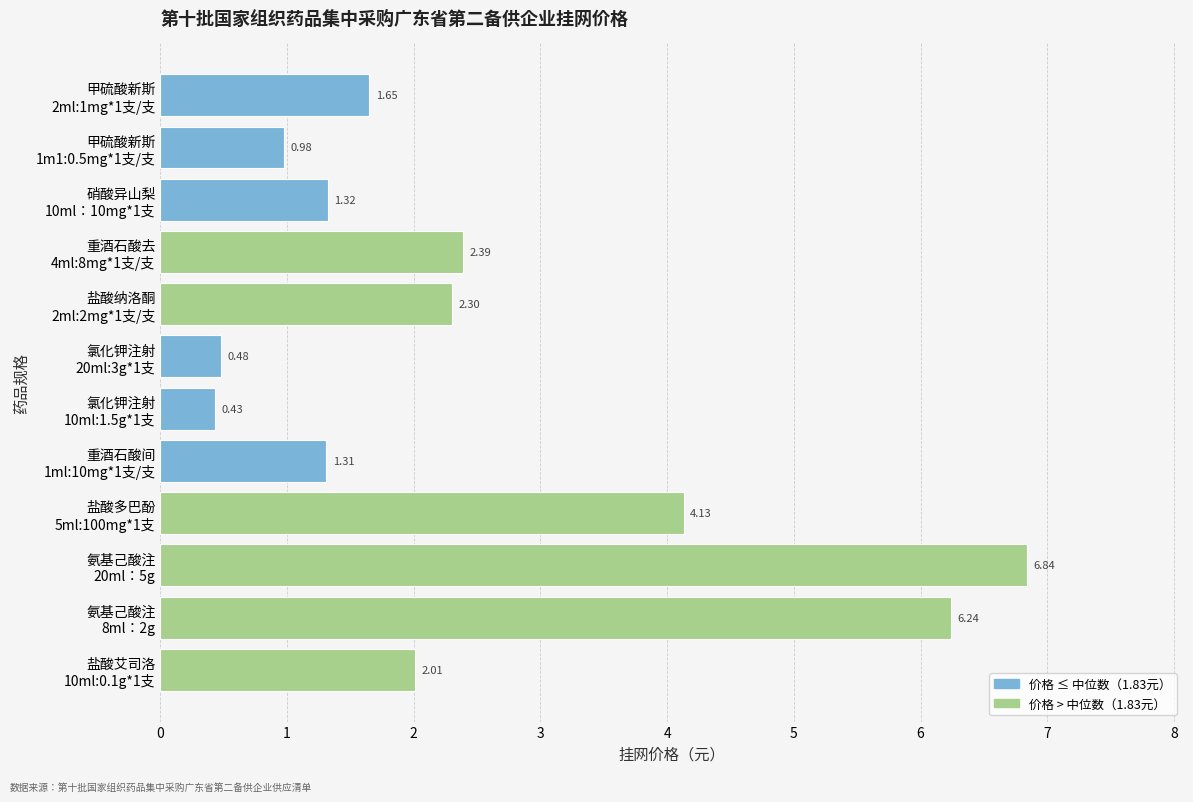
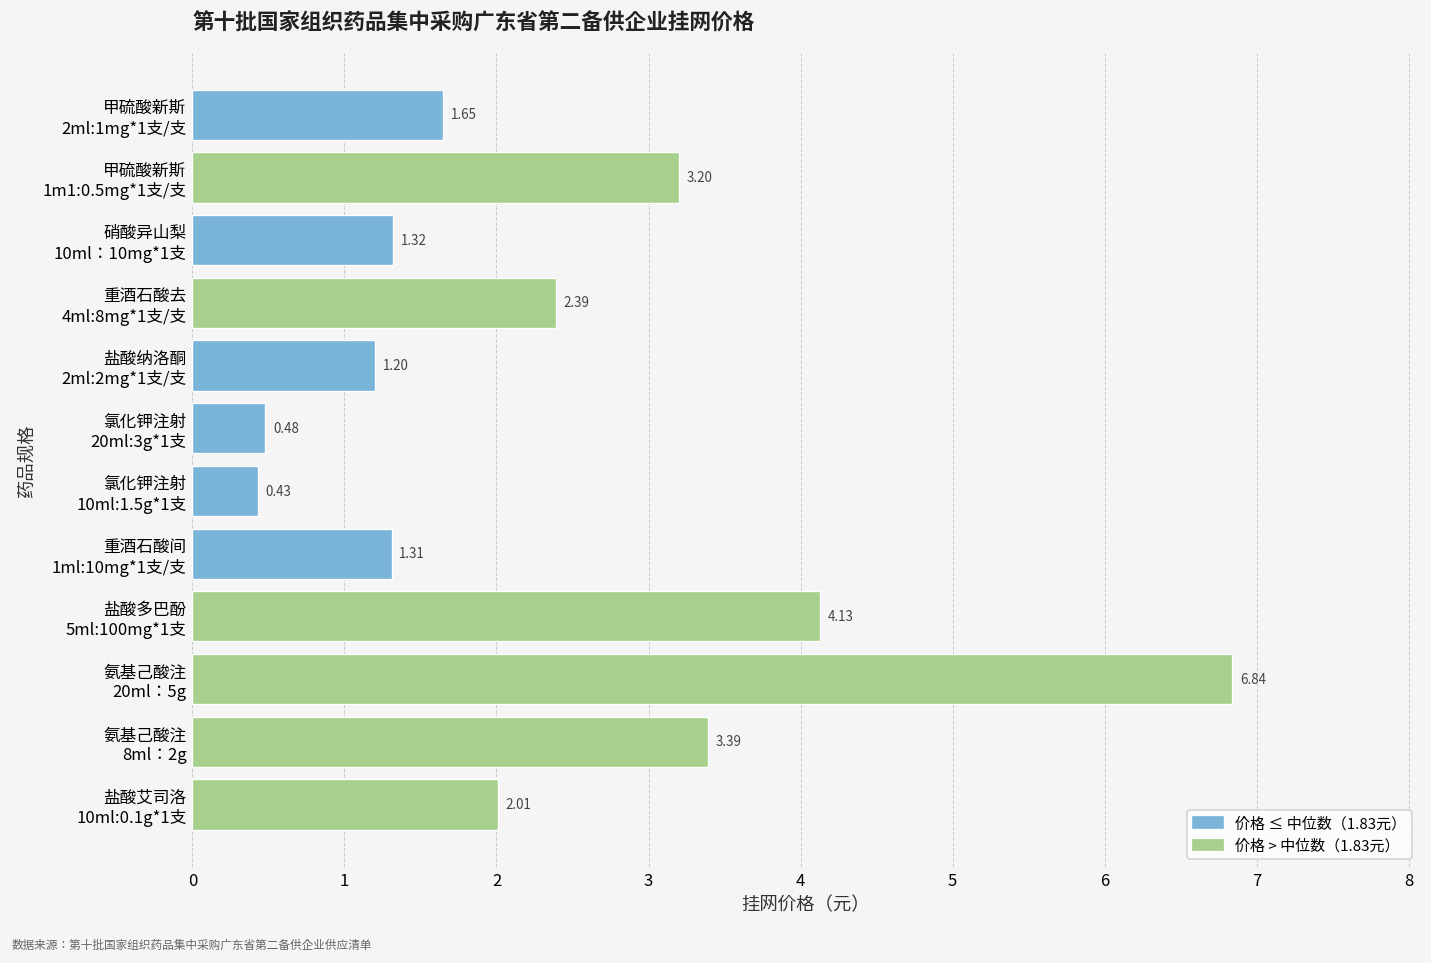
  {
    "甲硫酸新斯 2ml:1mg*1支/支": 1.65,
-   "甲硫酸新斯 1m1:0.5mg*1支/支": 0.98,
+   "甲硫酸新斯 1m1:0.5mg*1支/支": 3.20,
    "硝酸异山梨 10ml：10mg*1支": 1.32,
    "重酒石酸去 4ml:8mg*1支/支": 2.39,
-   "盐酸纳洛酮 2ml:2mg*1支/支": 2.30,
+   "盐酸纳洛酮 2ml:2mg*1支/支": 1.20,
    "氯化钾注射 20ml:3g*1支": 0.48,
    "氯化钾注射 10ml:1.5g*1支": 0.43,
    "重酒石酸间 1ml:10mg*1支/支": 1.31,
    "盐酸多巴酚 5ml:100mg*1支": 4.13,
    "氨基己酸注 20ml：5g": 6.84,
-   "氨基己酸注 8ml：2g": 6.24,
+   "氨基己酸注 8ml：2g": 3.39,
    "盐酸艾司洛 10ml:0.1g*1支": 2.01
  }
